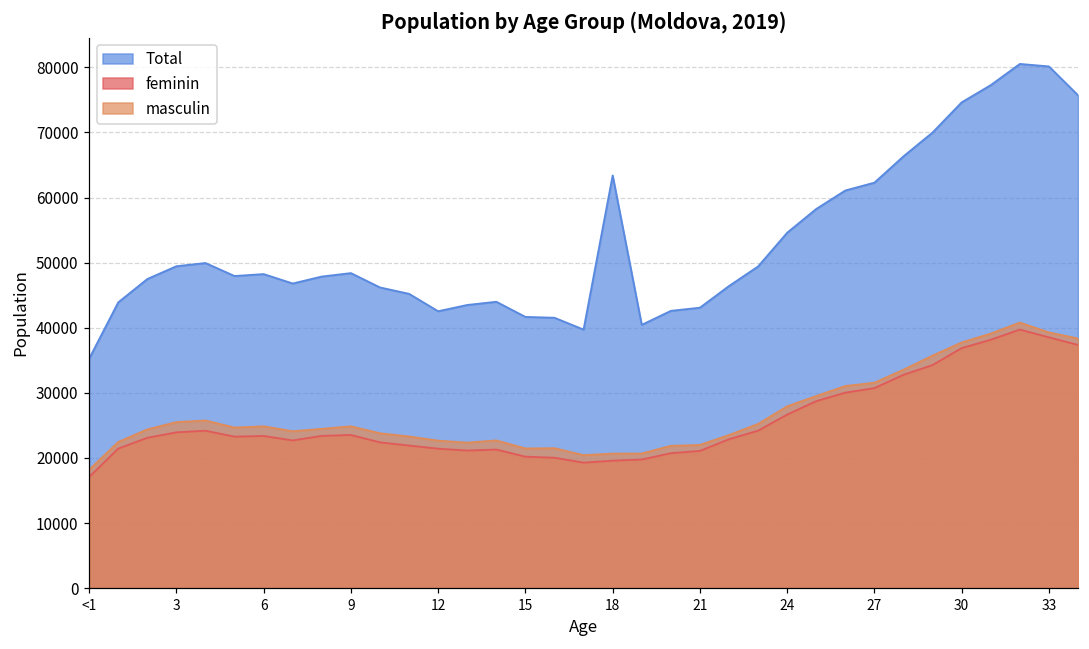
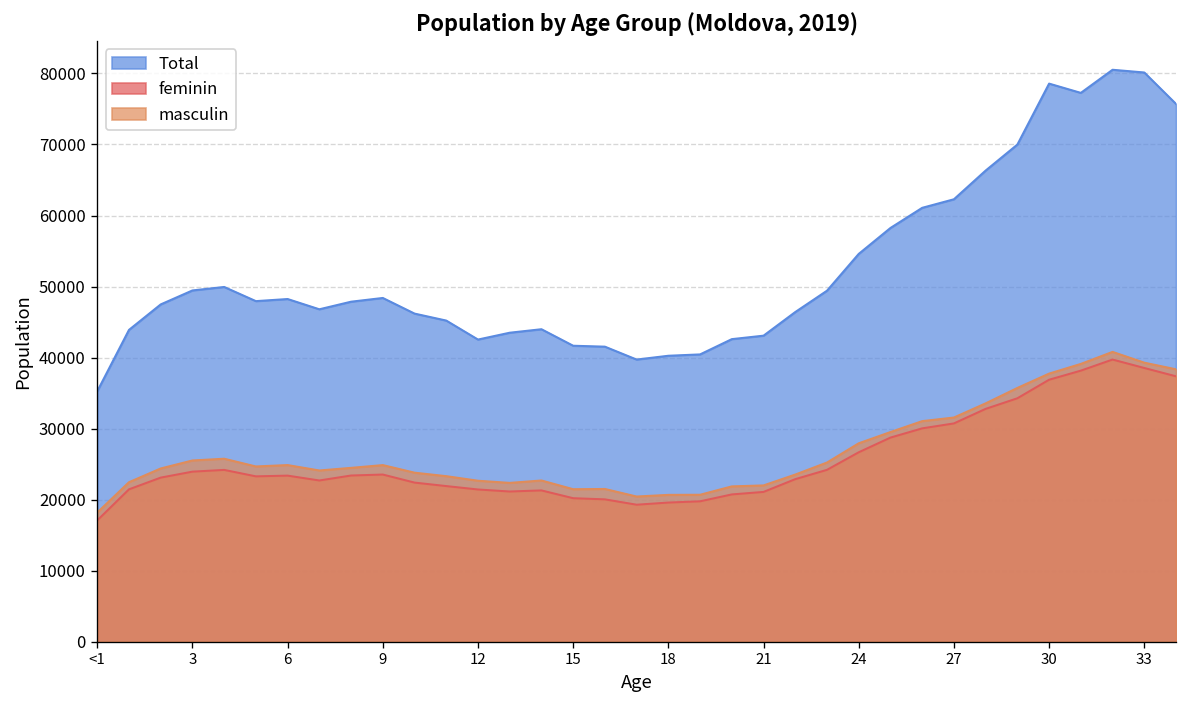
  {
    "Total": {
      "<1": 35000,
      "3": 49000,
      "6": 48000,
      "9": 48000,
      "12": 43000,
      "15": 42000,
-     "18": 63000,
+     "18": 40000,
      "21": 43000,
      "24": 55000,
      "27": 62000,
-     "30": 75000,
+     "30": 79000,
      "33": 80000
    }
  }
